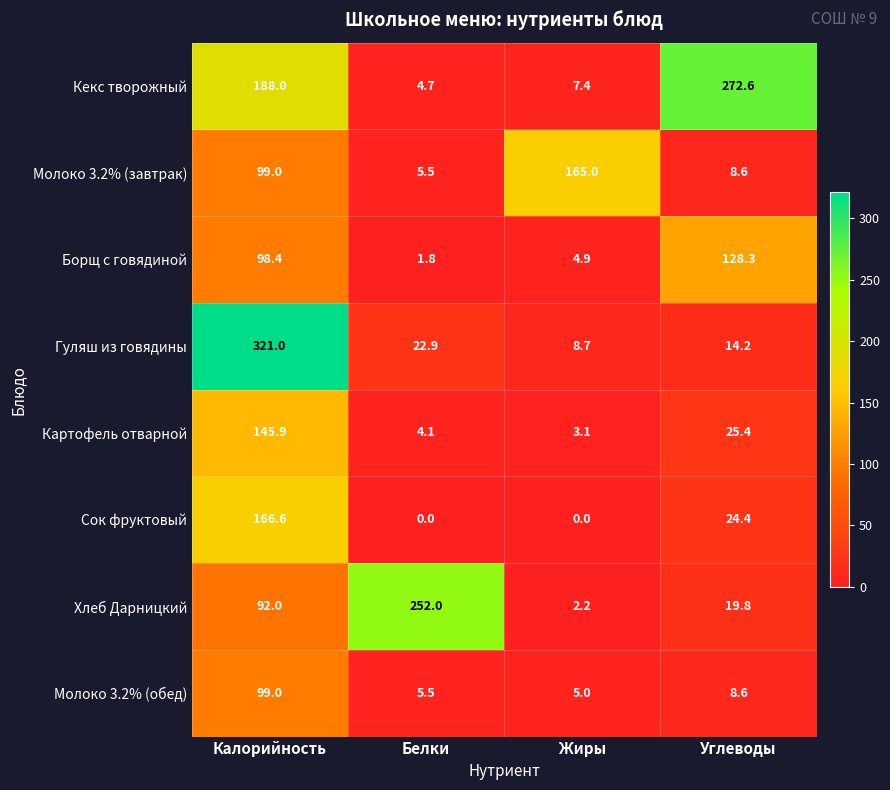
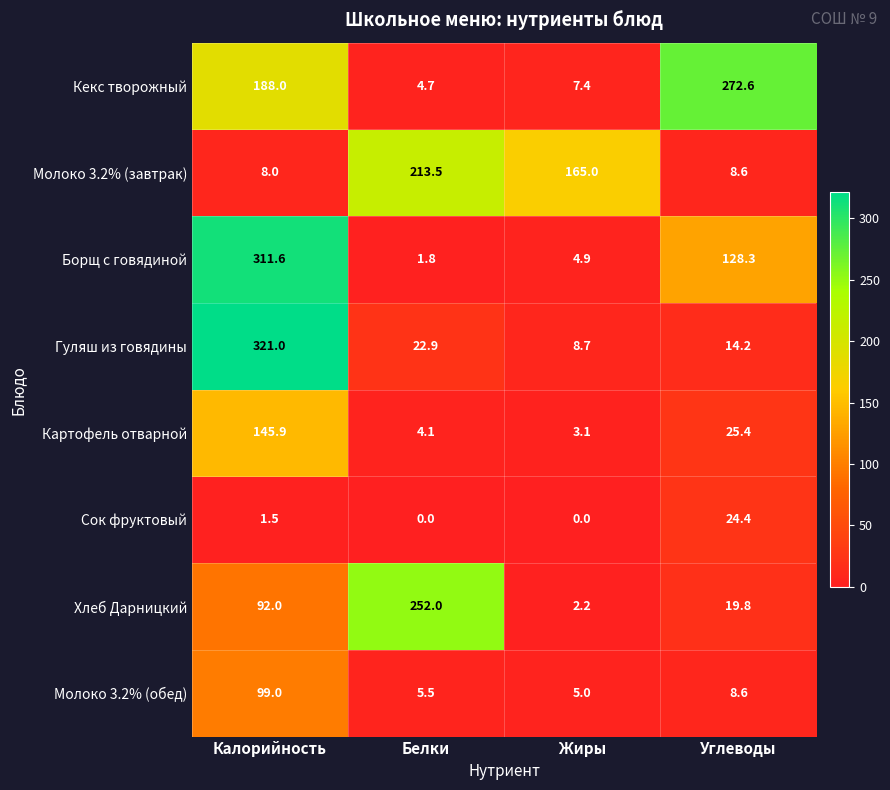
  {
    "Кекс творожный": {
      "Калорийность": 188.0,
      "Белки": 4.7,
      "Жиры": 7.4,
      "Углеводы": 272.6
    },
    "Молоко 3.2% (завтрак)": {
-     "Калорийность": 99.0,
-     "Белки": 5.5,
+     "Калорийность": 8.0,
+     "Белки": 213.5,
      "Жиры": 165.0,
      "Углеводы": 8.6
    },
    "Борщ с говядиной": {
-     "Калорийность": 98.4,
+     "Калорийность": 311.6,
      "Белки": 1.8,
      "Жиры": 4.9,
      "Углеводы": 128.3
    },
    "Гуляш из говядины": {
      "Калорийность": 321.0,
      "Белки": 22.9,
      "Жиры": 8.7,
      "Углеводы": 14.2
    },
    "Картофель отварной": {
      "Калорийность": 145.9,
      "Белки": 4.1,
      "Жиры": 3.1,
      "Углеводы": 25.4
    },
    "Сок фруктовый": {
-     "Калорийность": 166.6,
+     "Калорийность": 1.5,
      "Белки": 0.0,
      "Жиры": 0.0,
      "Углеводы": 24.4
    },
    "Хлеб Дарницкий": {
      "Калорийность": 92.0,
      "Белки": 252.0,
      "Жиры": 2.2,
      "Углеводы": 19.8
    },
    "Молоко 3.2% (обед)": {
      "Калорийность": 99.0,
      "Белки": 5.5,
      "Жиры": 5.0,
      "Углеводы": 8.6
    }
  }
